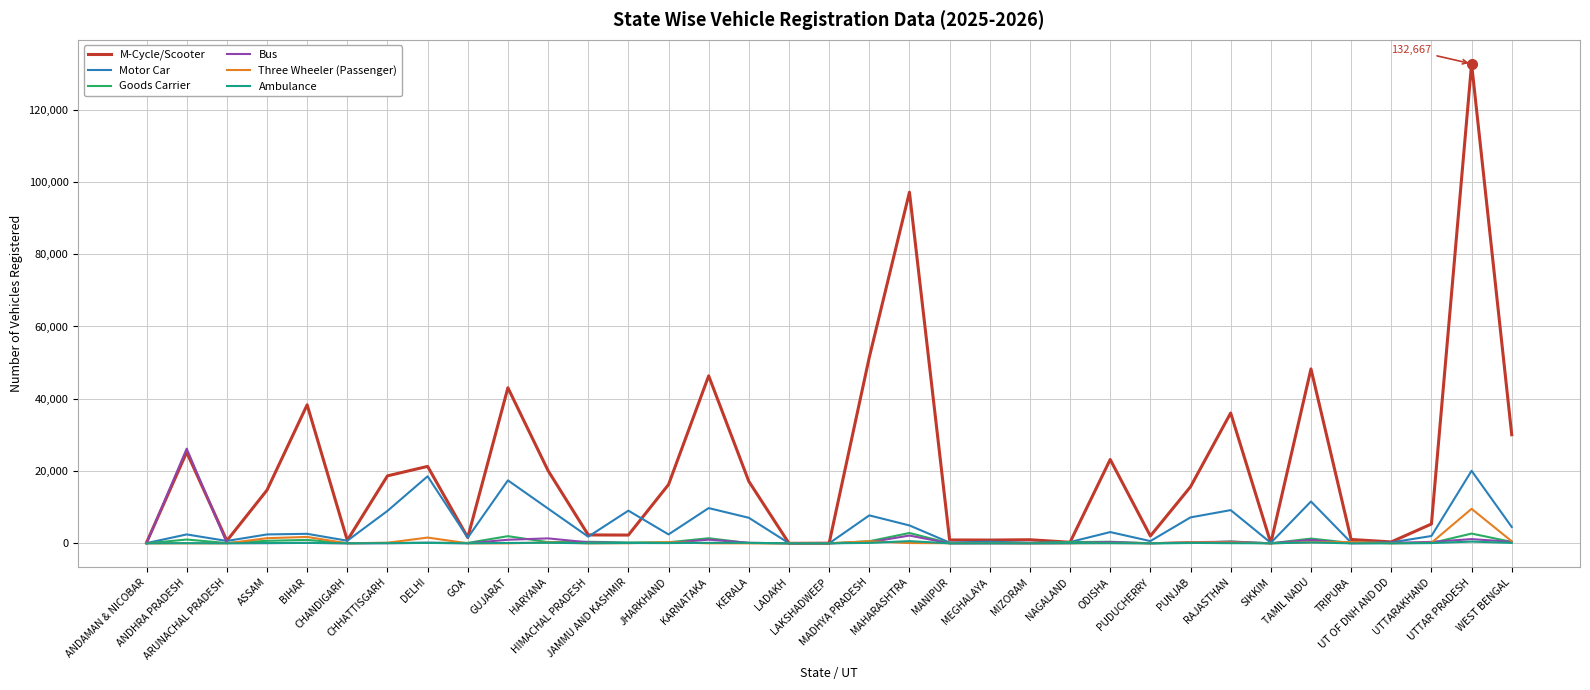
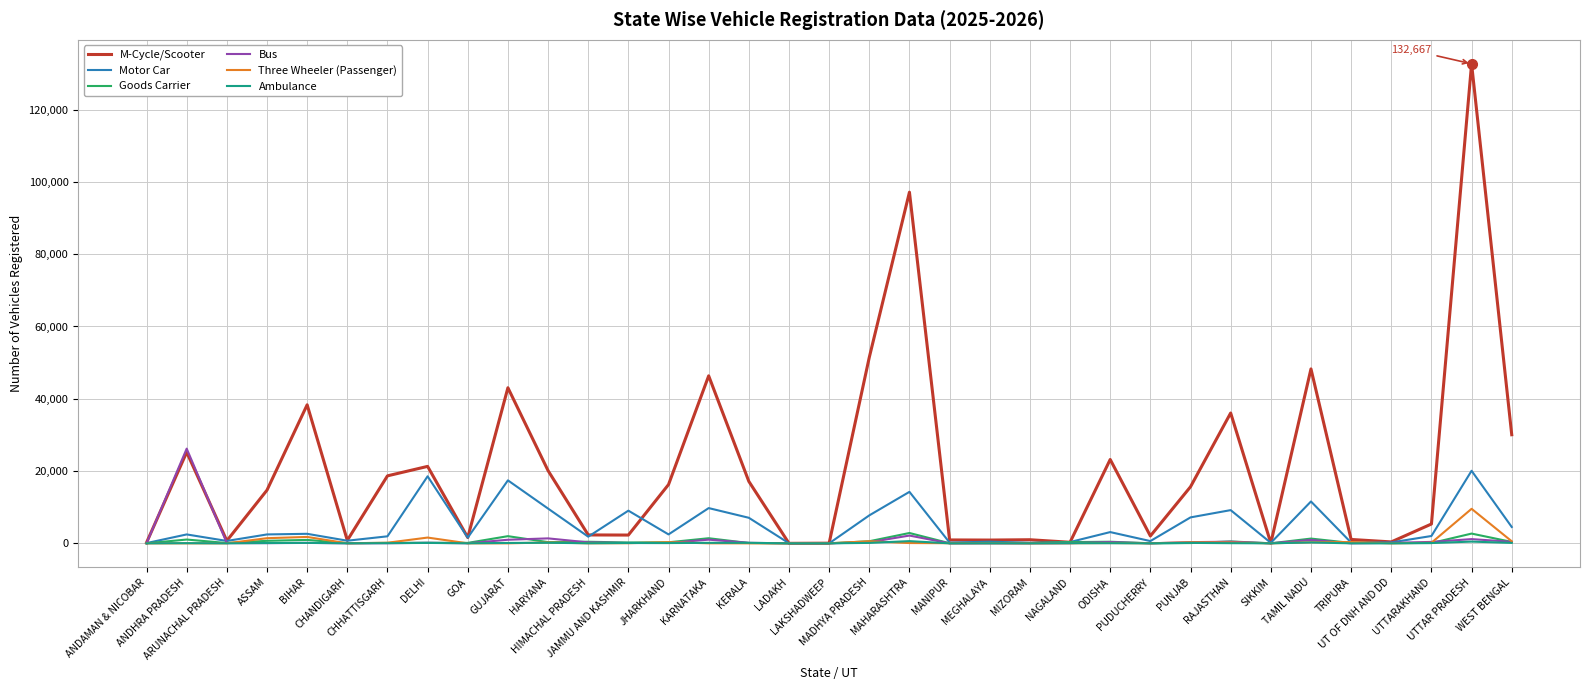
  {
    "Motor Car": {
      "ANDHRA PRADESH": "2,000",
      "ASSAM": "2,000",
      "BIHAR": "3,000",
-     "CHHATTISGARH": "9,000",
+     "CHHATTISGARH": "2,000",
      "DELHI": "19,000",
      "GUJARAT": "17,000",
      "HARYANA": "10,000",
      "JAMMU AND KASHMIR": "9,000",
      "JHARKHAND": "2,000",
      "KARNATAKA": "10,000",
      "KERALA": "7,000",
      "MADHYA PRADESH": "8,000",
-     "MAHARASHTRA": "5,000",
+     "MAHARASHTRA": "14,000",
      "ODISHA": "3,000",
      "PUNJAB": "7,000",
      "RAJASTHAN": "9,000",
      "TAMIL NADU": "12,000",
      "UTTARAKHAND": "2,000",
      "UTTAR PRADESH": "20,000",
      "WEST BENGAL": "5,000"
    },
    "Bus": {
      "ANDHRA PRADESH": "26,000",
      "GUJARAT": "1,000",
      "HARYANA": "1,000",
      "MAHARASHTRA": "2,000"
    },
    "Three Wheeler (Passenger)": {
      "ASSAM": "1,000",
      "BIHAR": "2,000",
      "DELHI": "2,000",
      "UTTAR PRADESH": "10,000"
    }
  }
